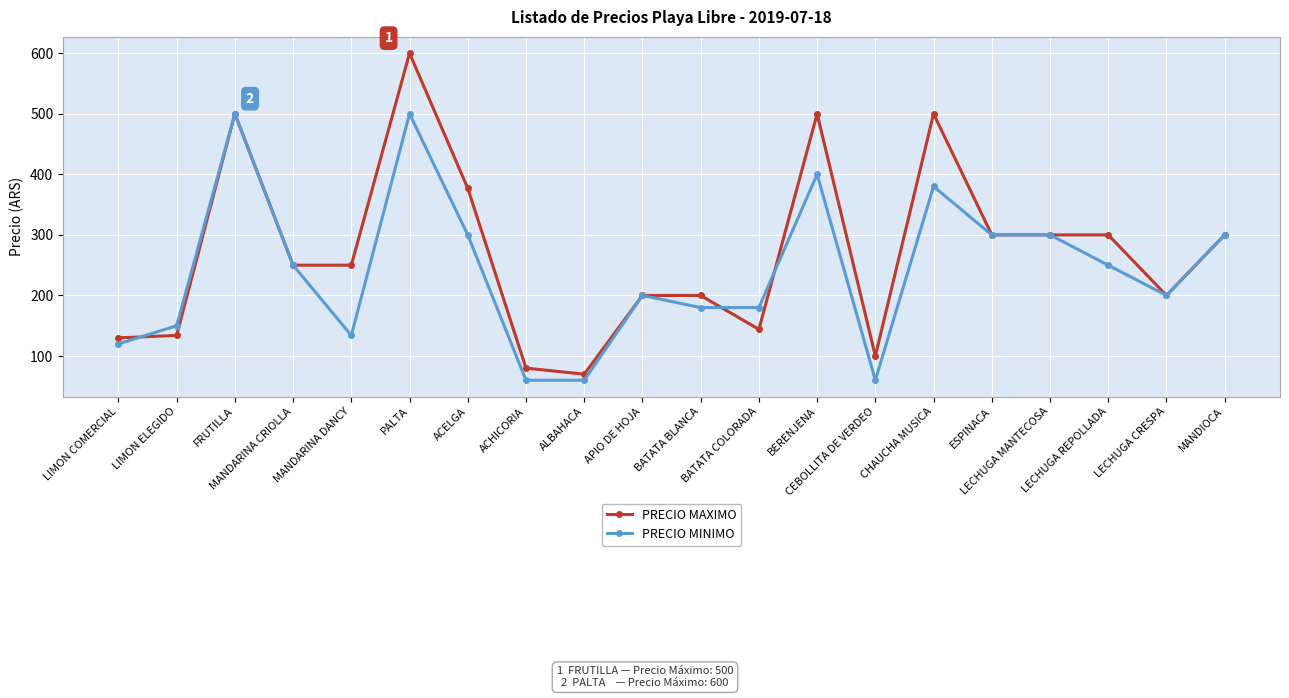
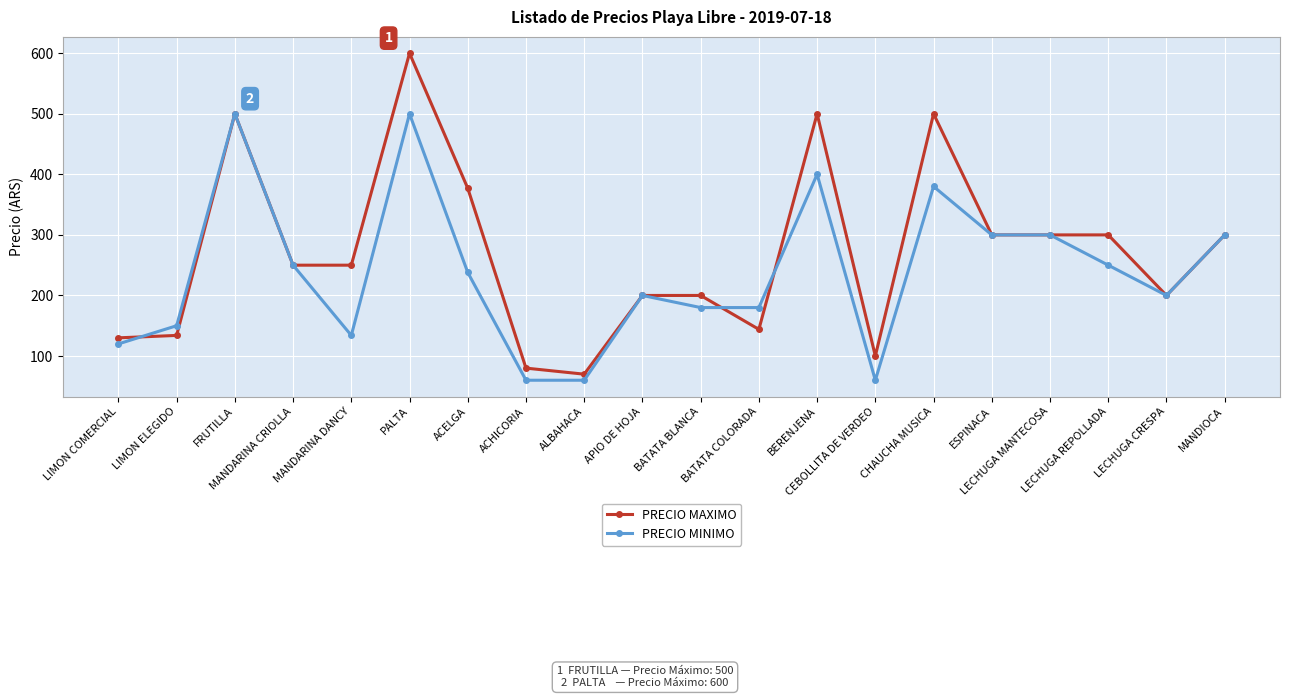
  {
    "PRECIO MAXIMO": {
      "LIMON COMERCIAL": 130,
      "LIMON ELEGIDO": 130,
      "MANDARINA DANCY": 250,
      "ACELGA": 380,
      "ACHICORIA": 80,
      "ALBAHACA": 70,
      "BATATA BLANCA": 200,
      "BATATA COLORADA": 140,
      "BERENJENA": 500,
      "CEBOLLITA DE VERDEO": 100,
      "CHAUCHA MUSICA": 500,
      "LECHUGA REPOLLADA": 300
    },
    "PRECIO MINIMO": {
      "LIMON COMERCIAL": 120,
      "LIMON ELEGIDO": 150,
      "MANDARINA DANCY": 130,
      "PALTA": 500,
-     "ACELGA": 300,
+     "ACELGA": 240,
      "ACHICORIA": 60,
      "ALBAHACA": 60,
      "BATATA BLANCA": 180,
      "BATATA COLORADA": 180,
      "BERENJENA": 400,
      "CEBOLLITA DE VERDEO": 60,
      "CHAUCHA MUSICA": 380,
      "LECHUGA REPOLLADA": 250
    }
  }
